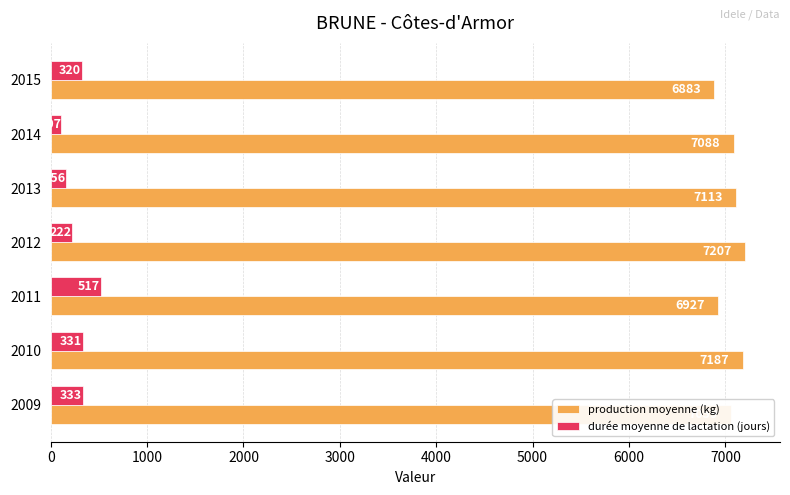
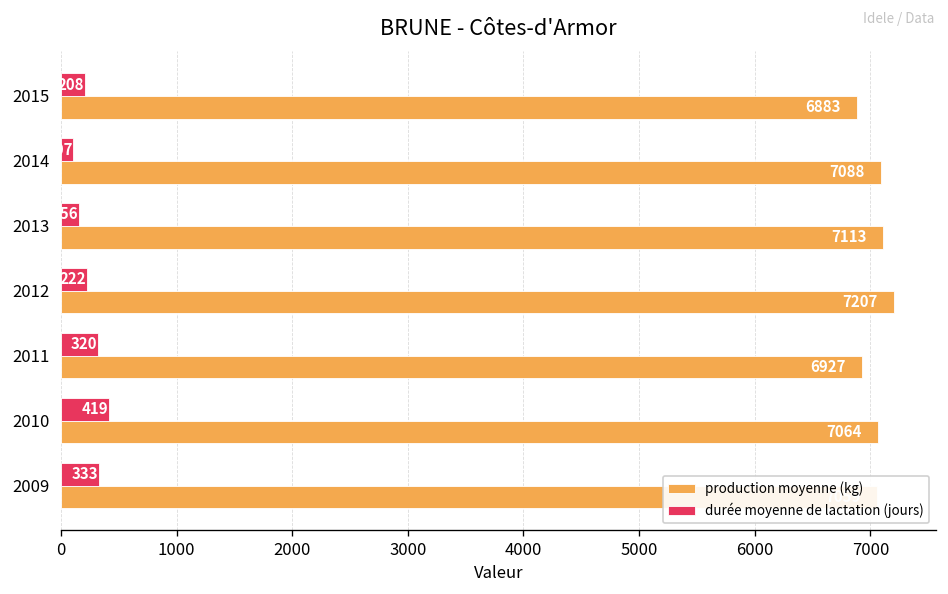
  {
    "production moyenne (kg)": {
      "2015": 6883,
      "2014": 7088,
      "2013": 7113,
      "2012": 7207,
      "2011": 6927,
-     "2010": 7187
+     "2010": 7064
    },
    "durée moyenne de lactation (jours)": {
-     "2015": 320,
+     "2015": 208,
      "2013": 156,
      "2012": 222,
-     "2011": 517,
-     "2010": 331,
+     "2011": 320,
+     "2010": 419,
      "2009": 333
    }
  }
